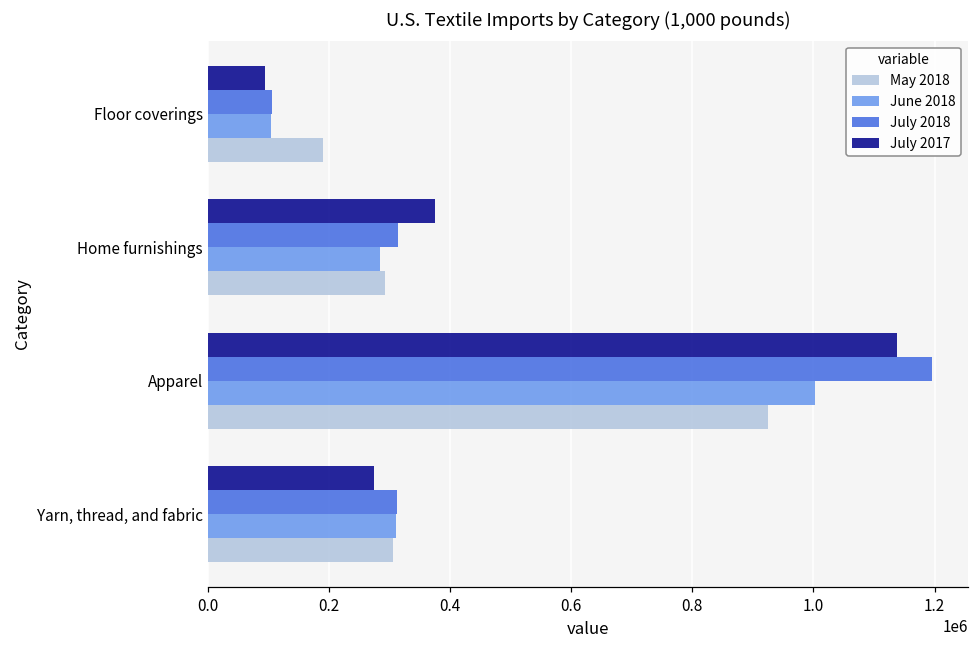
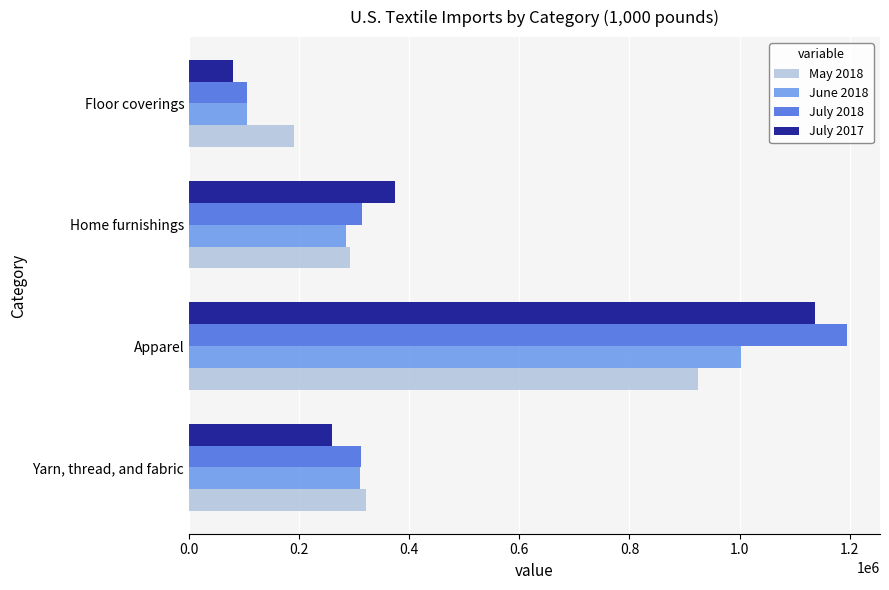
  {
    "May 2018": {
      "Floor coverings": 190000,
      "Home furnishings": 290000,
      "Apparel": 920000,
-     "Yarn, thread, and fabric": 310000
+     "Yarn, thread, and fabric": 320000
    },
    "July 2017": {
-     "Floor coverings": 90000,
+     "Floor coverings": 80000,
      "Home furnishings": 370000,
      "Apparel": 1140000,
-     "Yarn, thread, and fabric": 270000
+     "Yarn, thread, and fabric": 260000
    }
  }
